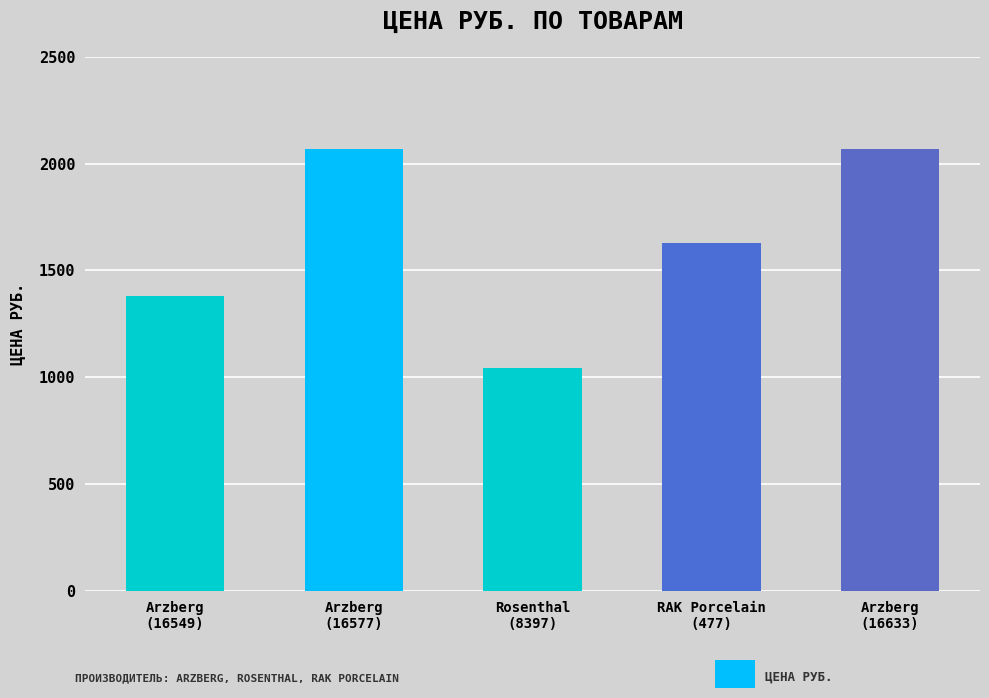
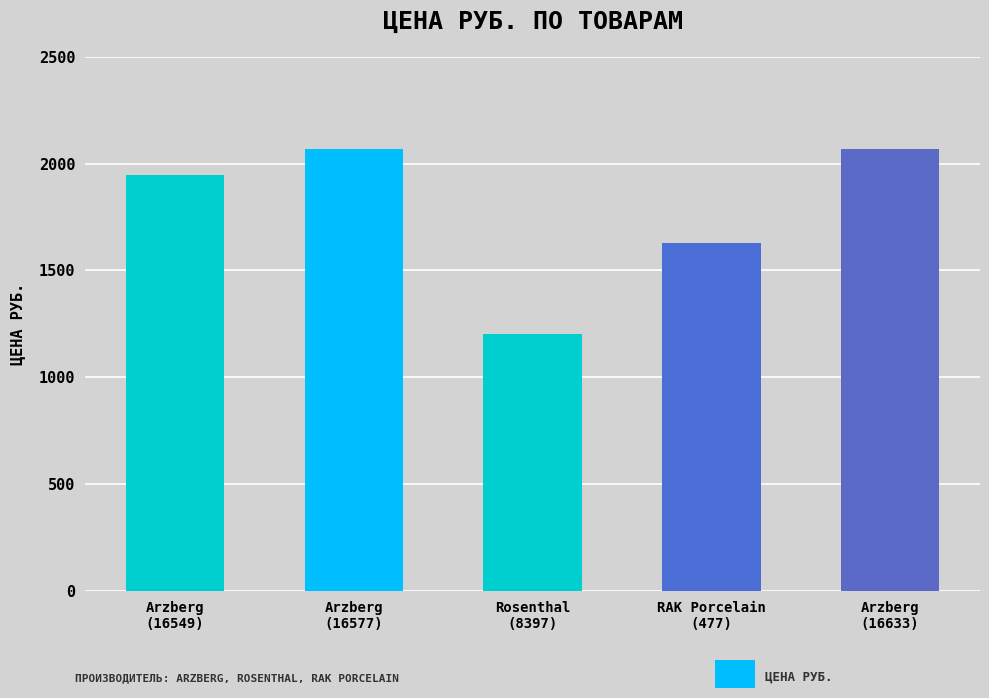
  {
-   "Arzberg (16549)": 1380,
+   "Arzberg (16549)": 1950,
    "Arzberg (16577)": 2070,
-   "Rosenthal (8397)": 1040,
+   "Rosenthal (8397)": 1210,
    "RAK Porcelain (477)": 1630,
    "Arzberg (16633)": 2070
  }
